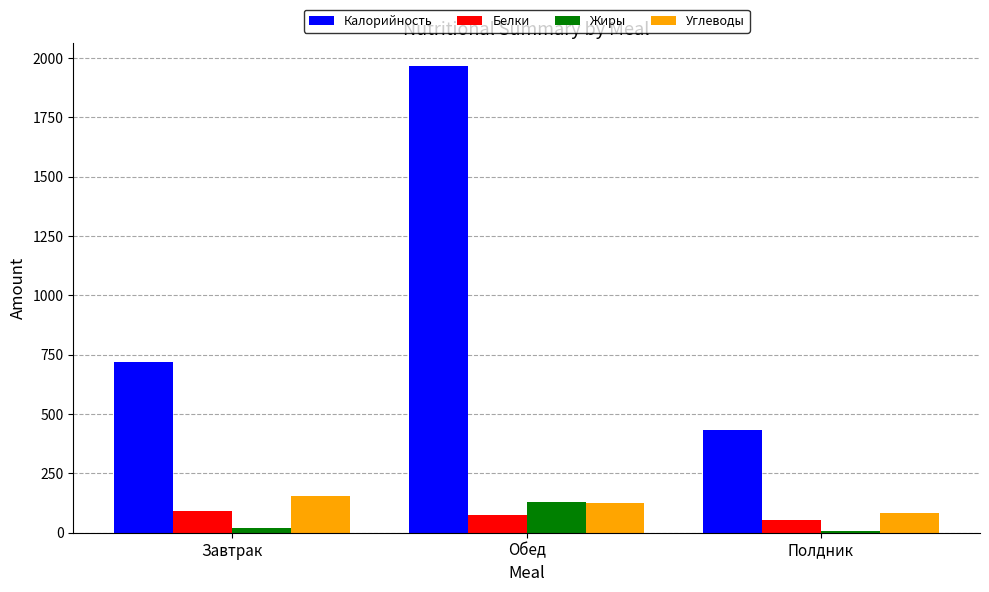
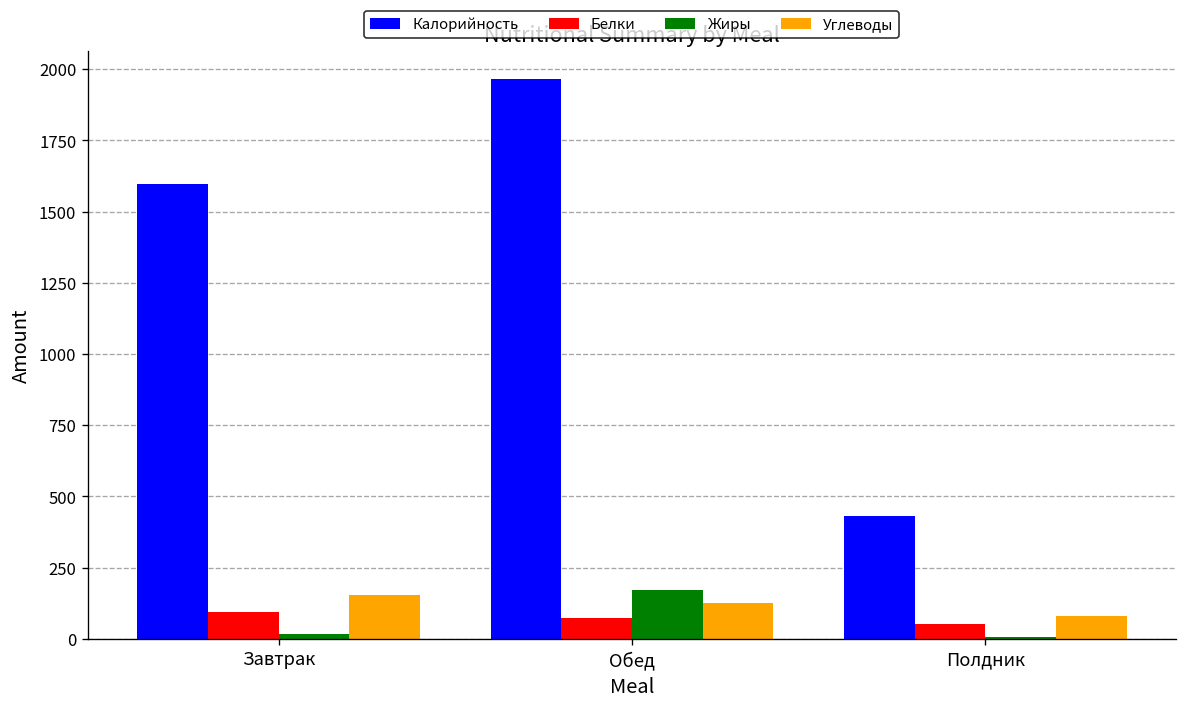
  {
    "Калорийность": {
-     "Завтрак": 720,
+     "Завтрак": 1600,
      "Обед": 1970,
      "Полдник": 430
    },
    "Белки": {
      "Завтрак": 90,
      "Обед": 70,
      "Полдник": 50
    },
    "Жиры": {
      "Завтрак": 20,
-     "Обед": 130
+     "Обед": 170
    },
    "Углеводы": {
      "Завтрак": 150,
      "Обед": 120,
      "Полдник": 80
    }
  }
